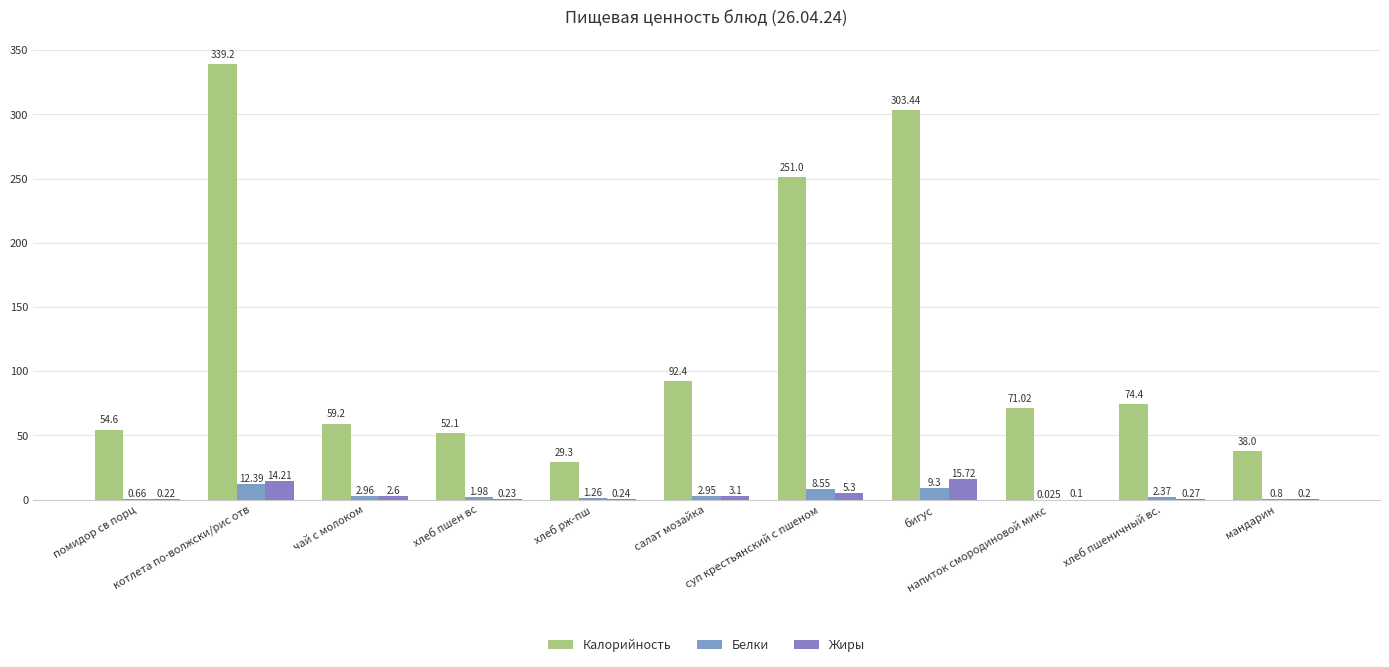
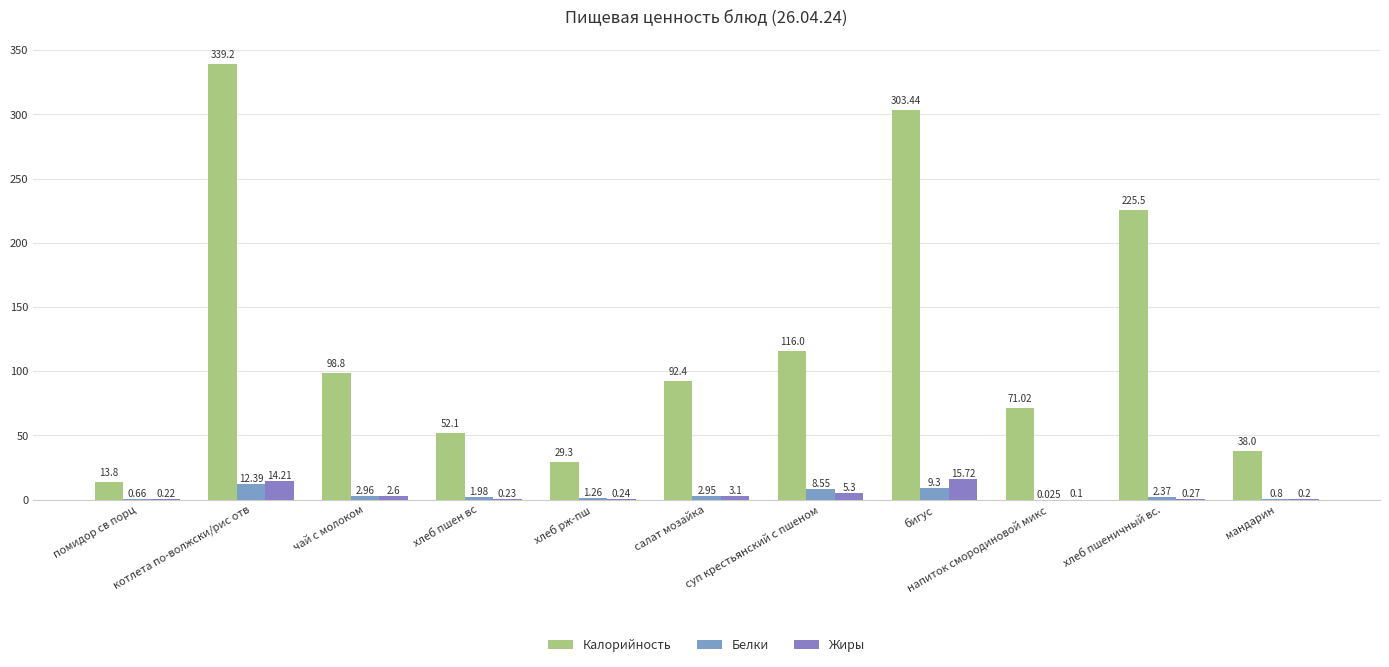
  {
    "Калорийность": {
-     "помидор св порц": 54.6,
+     "помидор св порц": 13.8,
      "котлета по-волжски/рис отв": 339.2,
-     "чай с молоком": 59.2,
+     "чай с молоком": 98.8,
      "хлеб пшен вс": 52.1,
      "хлеб рж-пш": 29.3,
      "салат мозайка": 92.4,
-     "суп крестьянский с пшеном": 251.0,
+     "суп крестьянский с пшеном": 116.0,
      "бигус": 303.44,
      "напиток смородиновой микс": 71.02,
-     "хлеб пшеничный вс.": 74.4,
+     "хлеб пшеничный вс.": 225.5,
      "мандарин": 38.0
    }
  }
